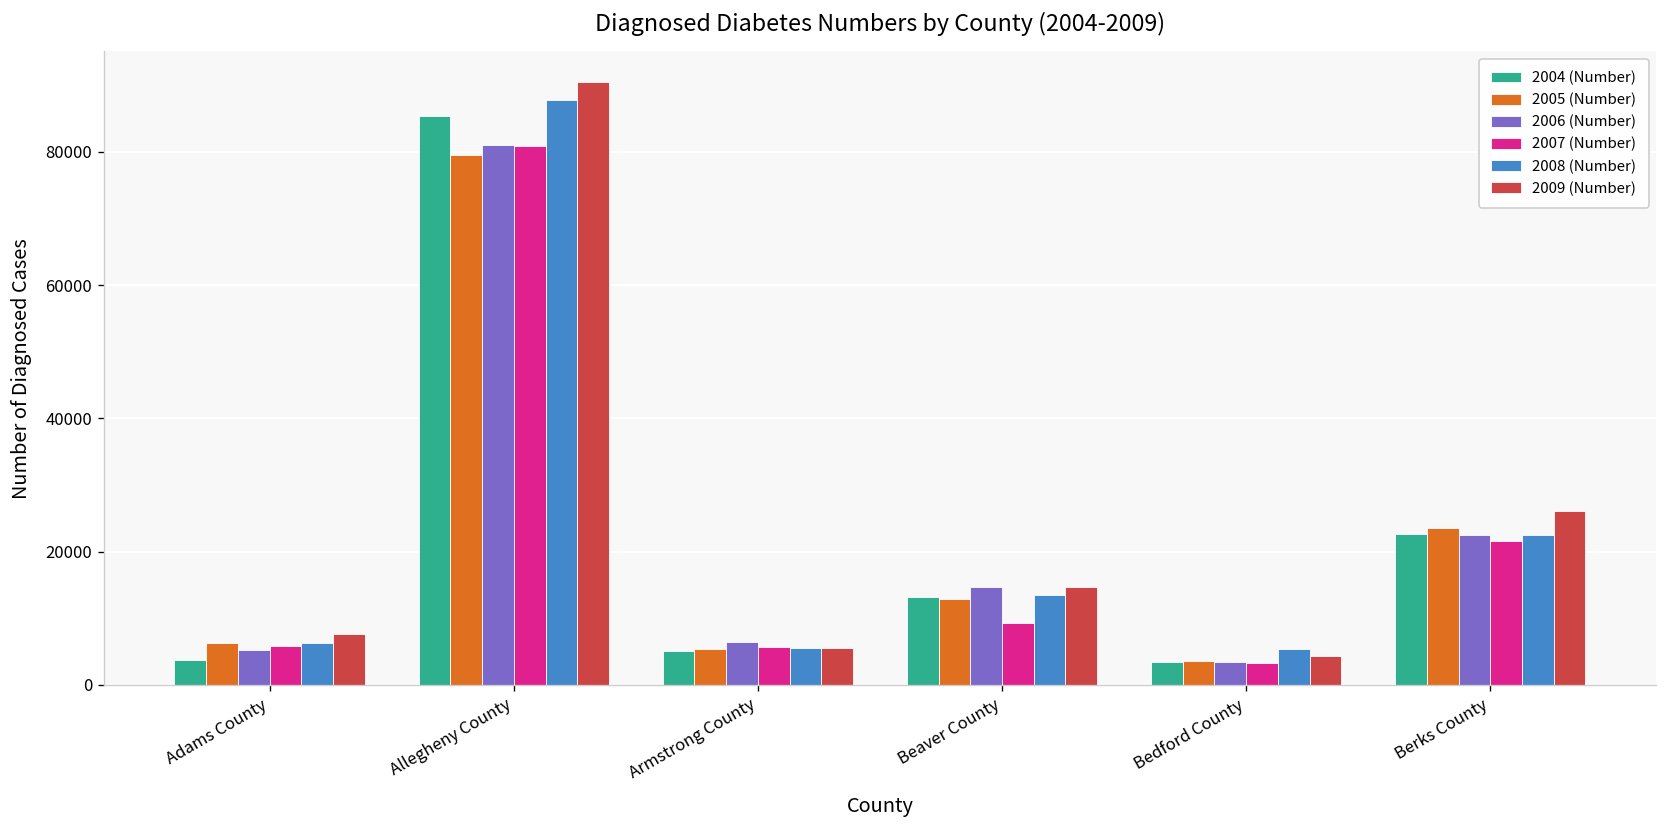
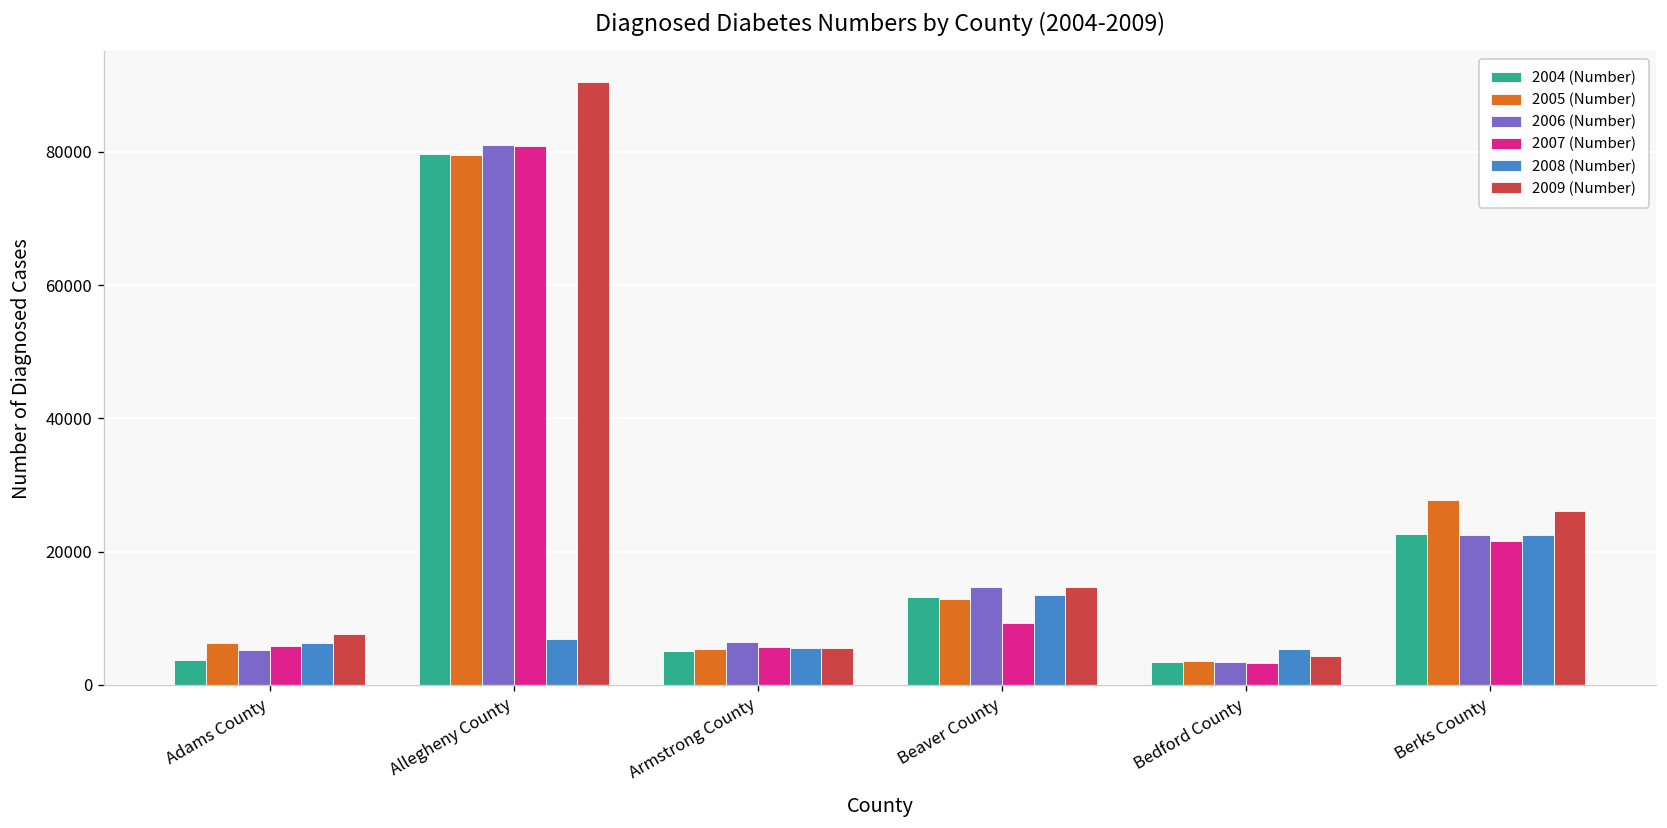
  {
    "2004 (Number)": {
      "Adams County": 4000,
-     "Allegheny County": 85000,
+     "Allegheny County": 80000,
      "Armstrong County": 5000,
      "Beaver County": 13000,
      "Bedford County": 3000,
      "Berks County": 23000
    },
    "2005 (Number)": {
      "Adams County": 6000,
      "Allegheny County": 80000,
      "Armstrong County": 5000,
      "Beaver County": 13000,
      "Bedford County": 4000,
-     "Berks County": 24000
+     "Berks County": 28000
    },
    "2006 (Number)": {
      "Adams County": 5000,
      "Allegheny County": 81000,
      "Armstrong County": 6000,
      "Beaver County": 15000,
      "Bedford County": 3000,
      "Berks County": 22000
    },
    "2007 (Number)": {
      "Adams County": 6000,
      "Allegheny County": 81000,
      "Armstrong County": 6000,
      "Beaver County": 9000,
      "Bedford County": 3000,
      "Berks County": 22000
    },
    "2008 (Number)": {
      "Adams County": 6000,
-     "Allegheny County": 88000,
+     "Allegheny County": 7000,
      "Armstrong County": 6000,
      "Beaver County": 14000,
      "Bedford County": 5000,
      "Berks County": 22000
    },
    "2009 (Number)": {
      "Adams County": 8000,
      "Allegheny County": 91000,
      "Armstrong County": 5000,
      "Beaver County": 15000,
      "Bedford County": 4000,
      "Berks County": 26000
    }
  }
